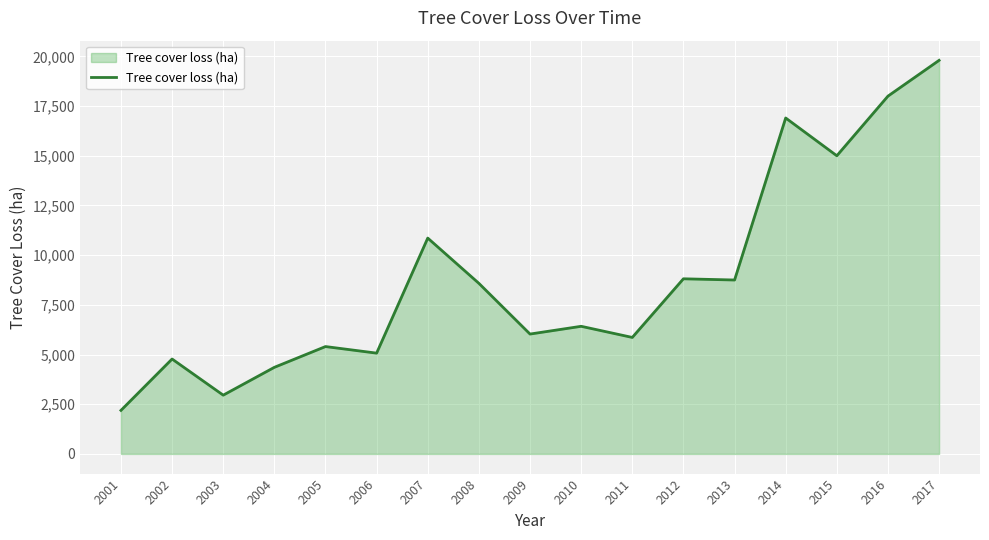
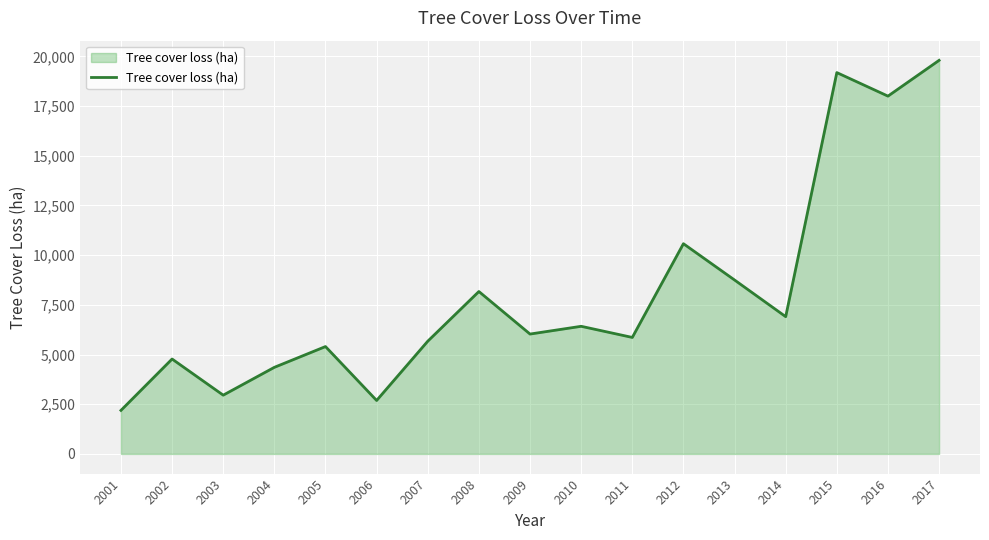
  {
    "2001": "2,200",
    "2002": "4,800",
    "2003": "3,000",
    "2004": "4,400",
    "2005": "5,400",
-   "2006": "5,100",
-   "2007": "10,900",
-   "2008": "8,600",
+   "2006": "2,700",
+   "2007": "5,700",
+   "2008": "8,200",
    "2009": "6,000",
    "2010": "6,400",
    "2011": "5,900",
-   "2012": "8,800",
+   "2012": "10,600",
    "2013": "8,700",
-   "2014": "16,900",
-   "2015": "15,000",
+   "2014": "6,900",
+   "2015": "19,200",
    "2016": "18,000",
    "2017": "19,800"
  }
